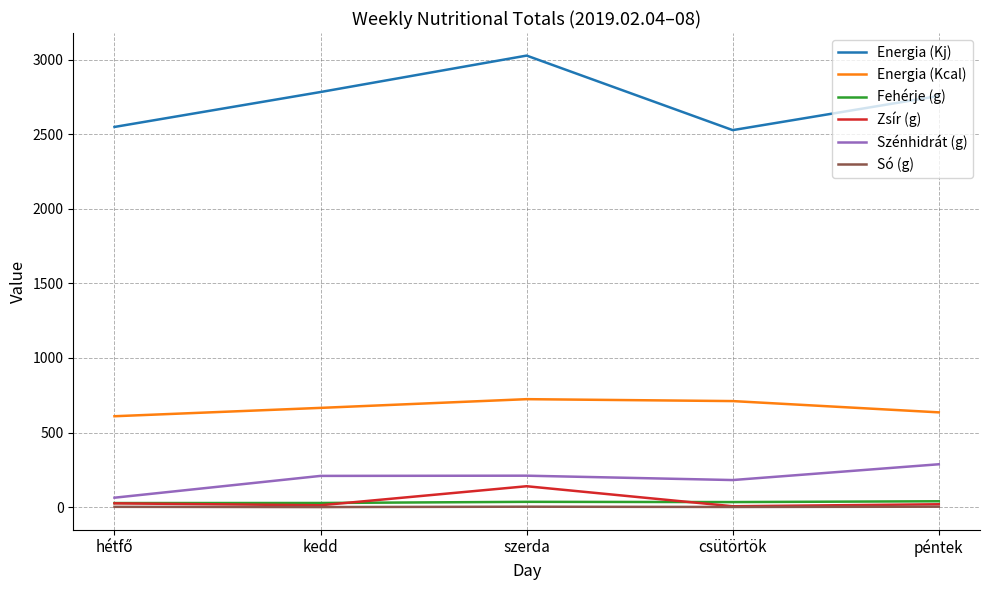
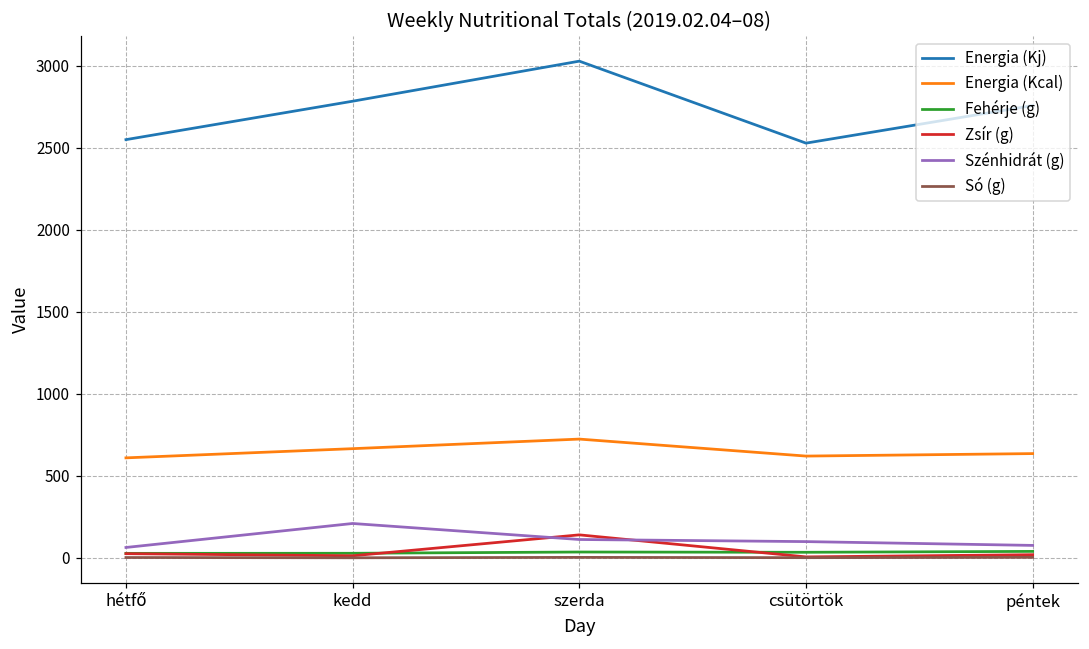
  {
    "Energia (Kj)": {
      "hétfő": 2550,
      "kedd": 2780,
      "szerda": 3030,
      "csütörtök": 2530
    },
    "Energia (Kcal)": {
      "hétfő": 610,
      "kedd": 670,
      "szerda": 720,
-     "csütörtök": 710,
+     "csütörtök": 620,
      "péntek": 640
    },
    "Fehérje (g)": {
      "szerda": 40,
      "csütörtök": 30,
      "péntek": 40
    },
    "Zsír (g)": {
      "szerda": 140
    },
    "Szénhidrát (g)": {
      "hétfő": 60,
      "kedd": 210,
-     "szerda": 210,
-     "csütörtök": 180,
-     "péntek": 290
+     "szerda": 110,
+     "csütörtök": 100,
+     "péntek": 80
    },
    "Só (g)": {
      "hétfő": 0,
      "szerda": 0
    }
  }
